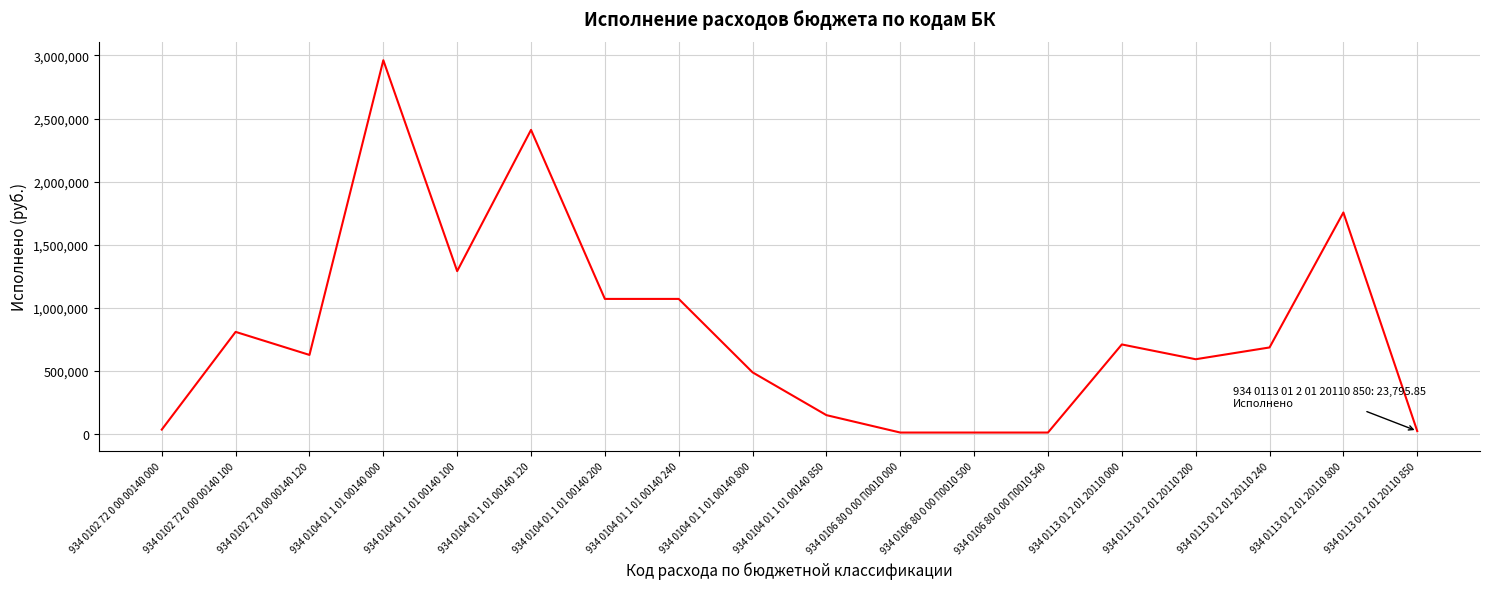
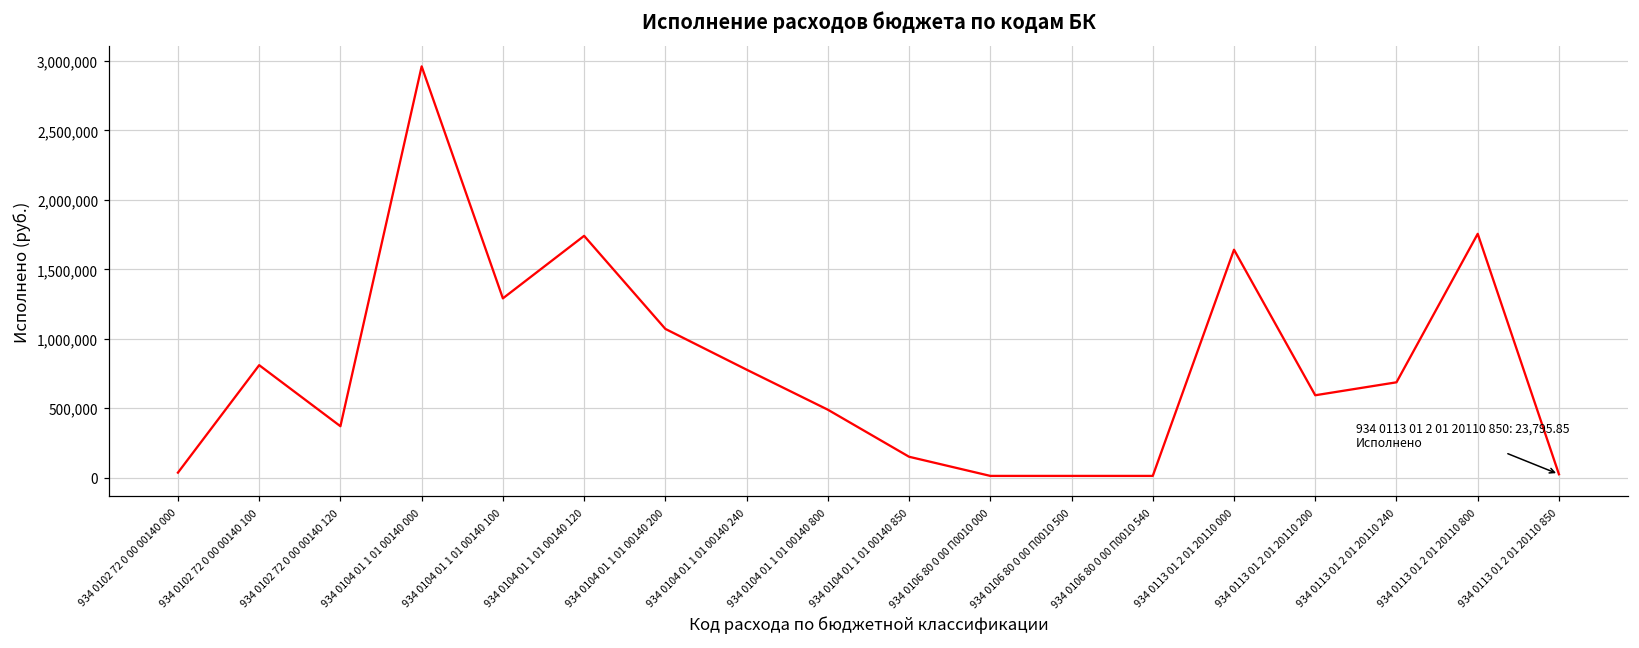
  {
    "934 0102 72 0 00 00140 000": "40,000",
    "934 0102 72 0 00 00140 100": "810,000",
-   "934 0102 72 0 00 00140 120": "630,000",
+   "934 0102 72 0 00 00140 120": "370,000",
    "934 0104 01 1 01 00140 000": "2,960,000",
    "934 0104 01 1 01 00140 100": "1,290,000",
-   "934 0104 01 1 01 00140 120": "2,410,000",
+   "934 0104 01 1 01 00140 120": "1,740,000",
    "934 0104 01 1 01 00140 200": "1,070,000",
-   "934 0104 01 1 01 00140 240": "1,070,000",
+   "934 0104 01 1 01 00140 240": "780,000",
    "934 0104 01 1 01 00140 800": "490,000",
    "934 0104 01 1 01 00140 850": "150,000",
    "934 0106 80 0 00 П0010 000": "10,000",
    "934 0106 80 0 00 П0010 500": "10,000",
    "934 0106 80 0 00 П0010 540": "10,000",
-   "934 0113 01 2 01 20110 000": "710,000",
+   "934 0113 01 2 01 20110 000": "1,640,000",
    "934 0113 01 2 01 20110 200": "590,000",
    "934 0113 01 2 01 20110 240": "690,000",
    "934 0113 01 2 01 20110 800": "1,760,000"
  }
